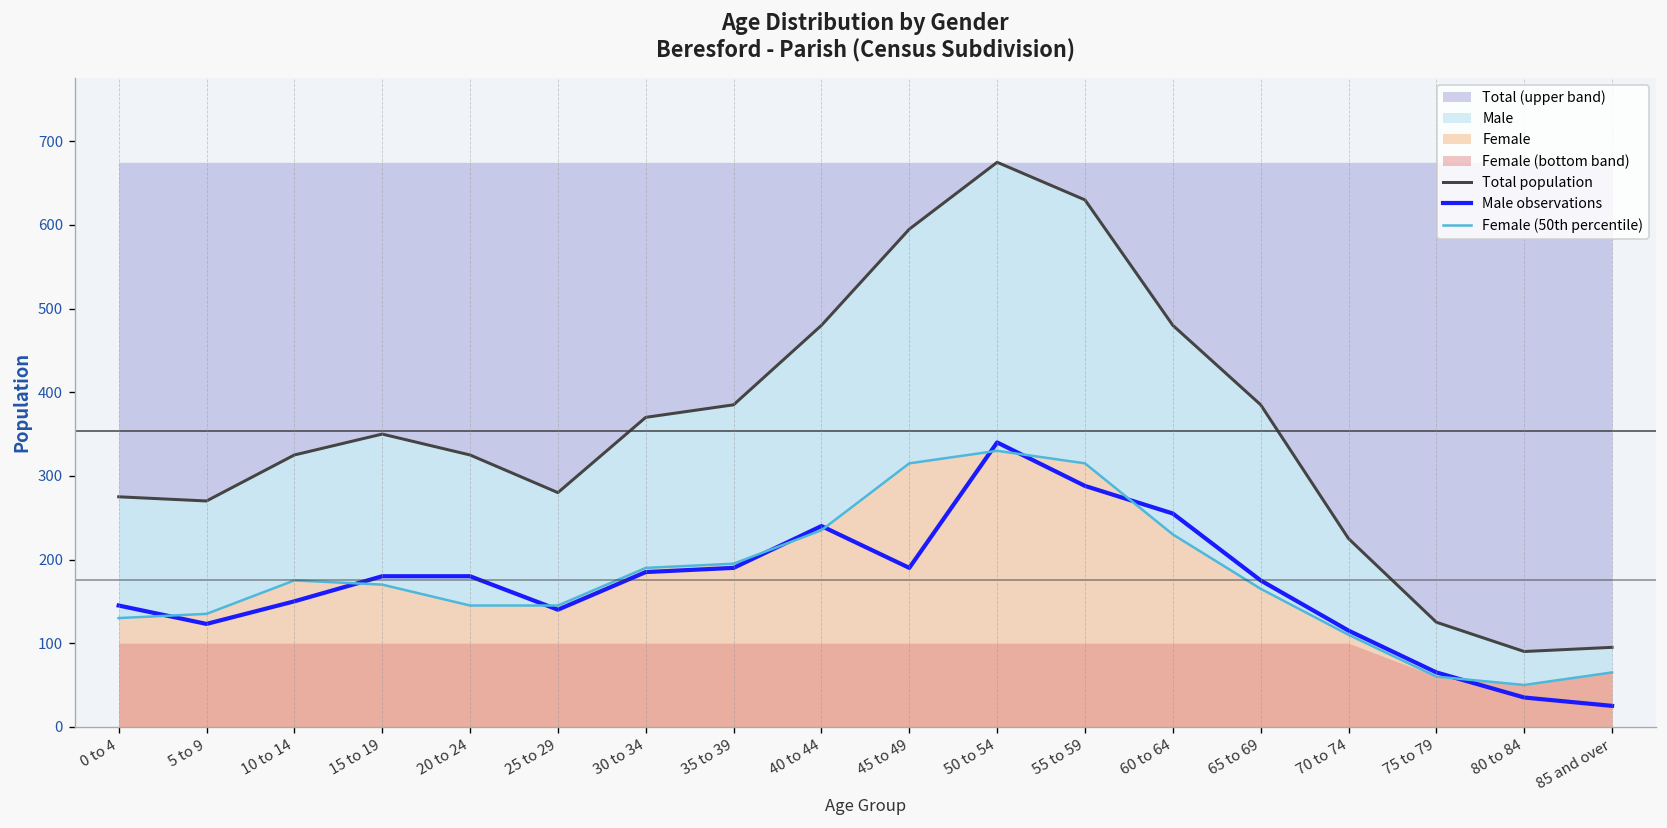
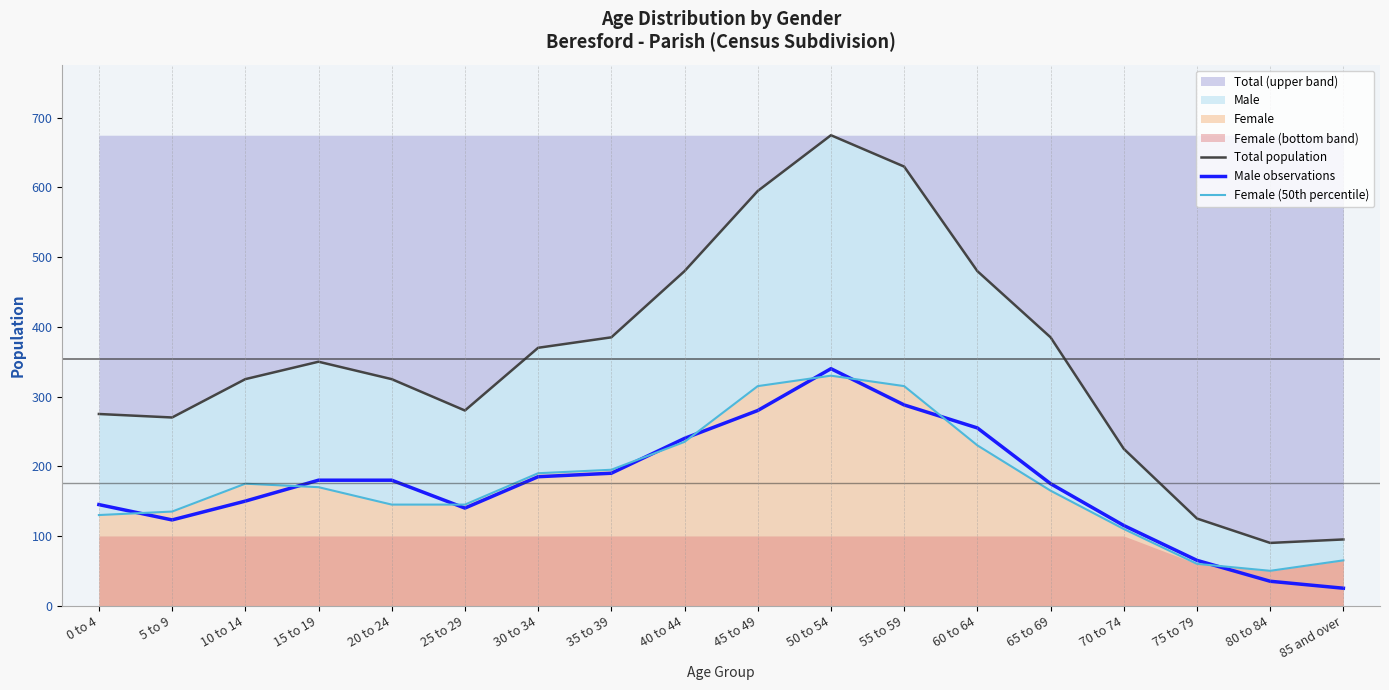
  {
    "Male observations": {
      "0 to 4": 150,
      "5 to 9": 120,
      "10 to 14": 150,
      "15 to 19": 180,
      "20 to 24": 180,
      "25 to 29": 140,
      "30 to 34": 190,
      "35 to 39": 190,
      "40 to 44": 240,
-     "45 to 49": 190,
+     "45 to 49": 280,
      "50 to 54": 340,
      "55 to 59": 290,
      "60 to 64": 260,
      "65 to 69": 180,
      "70 to 74": 120,
      "75 to 79": 70,
      "80 to 84": 40,
      "85 and over": 30
    }
  }
